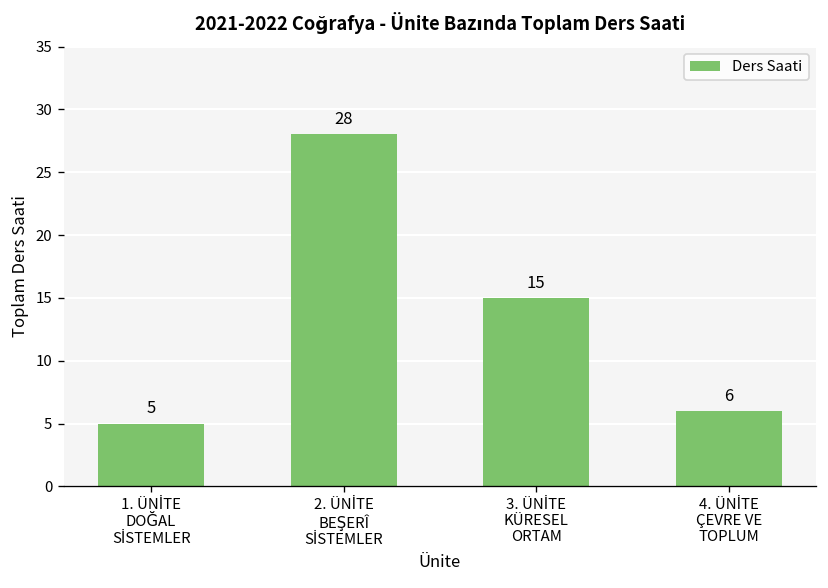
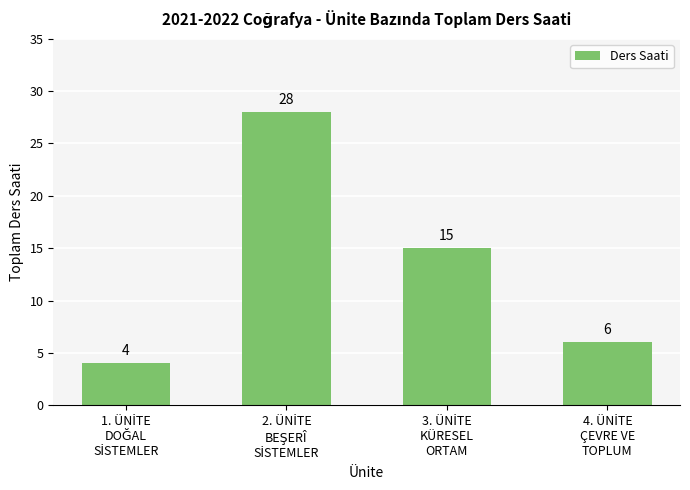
  {
-   "1. ÜNİTE DOĞAL SİSTEMLER": 5,
+   "1. ÜNİTE DOĞAL SİSTEMLER": 4,
    "2. ÜNİTE BEŞERÎ SİSTEMLER": 28,
    "3. ÜNİTE KÜRESEL ORTAM": 15,
    "4. ÜNİTE ÇEVRE VE TOPLUM": 6
  }
